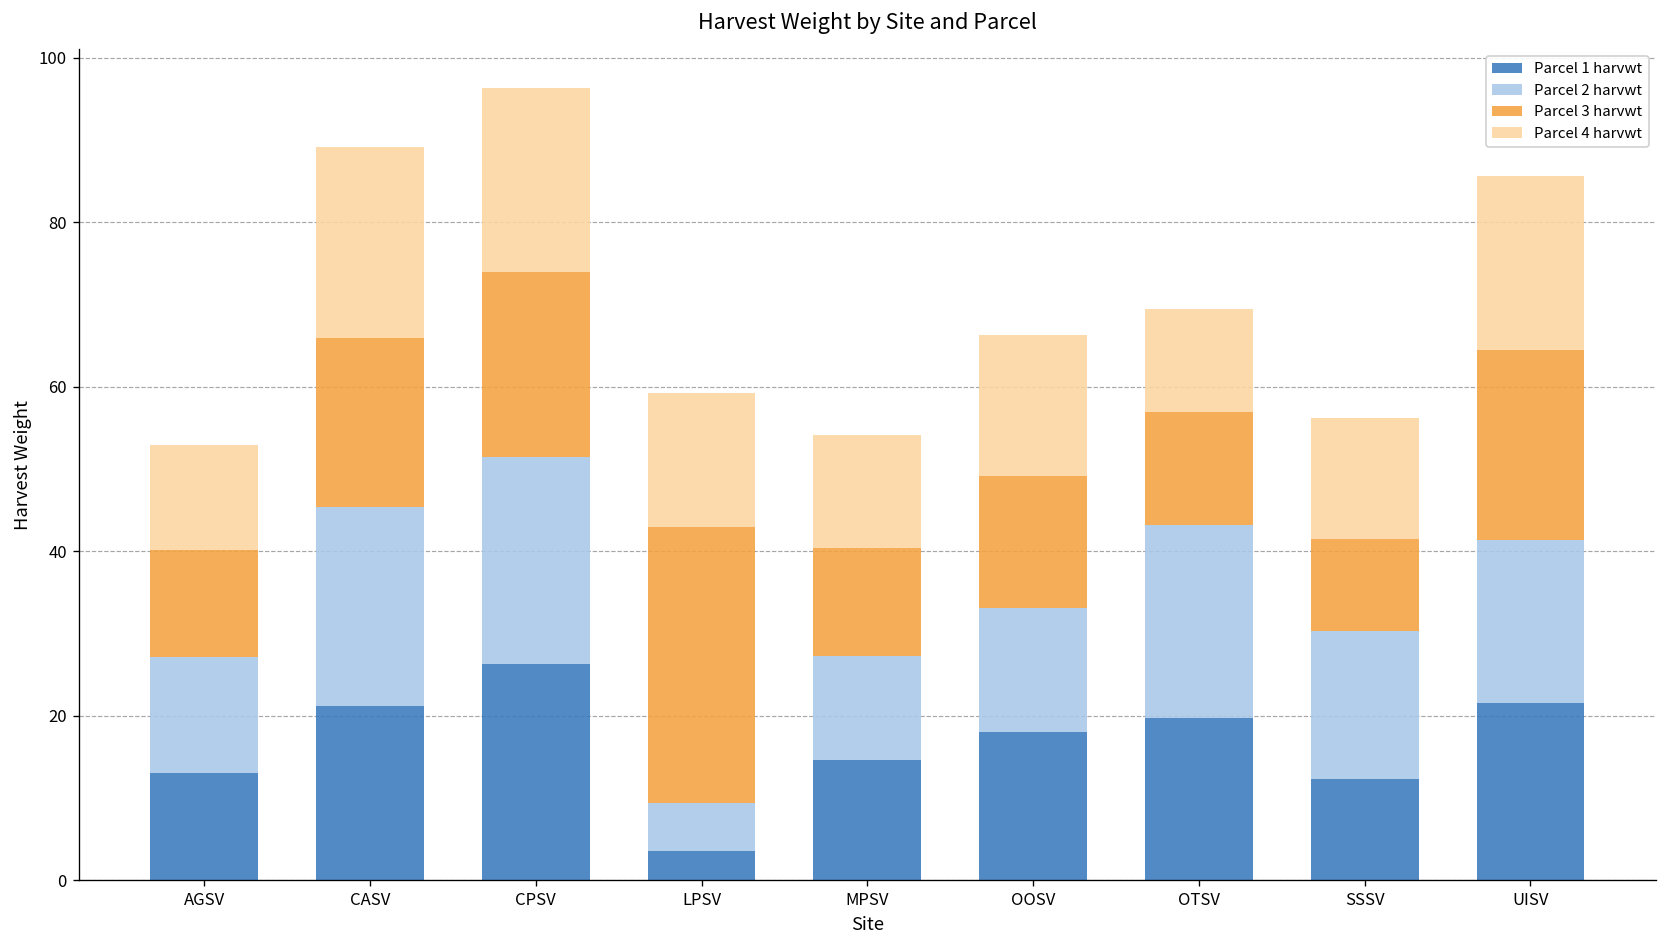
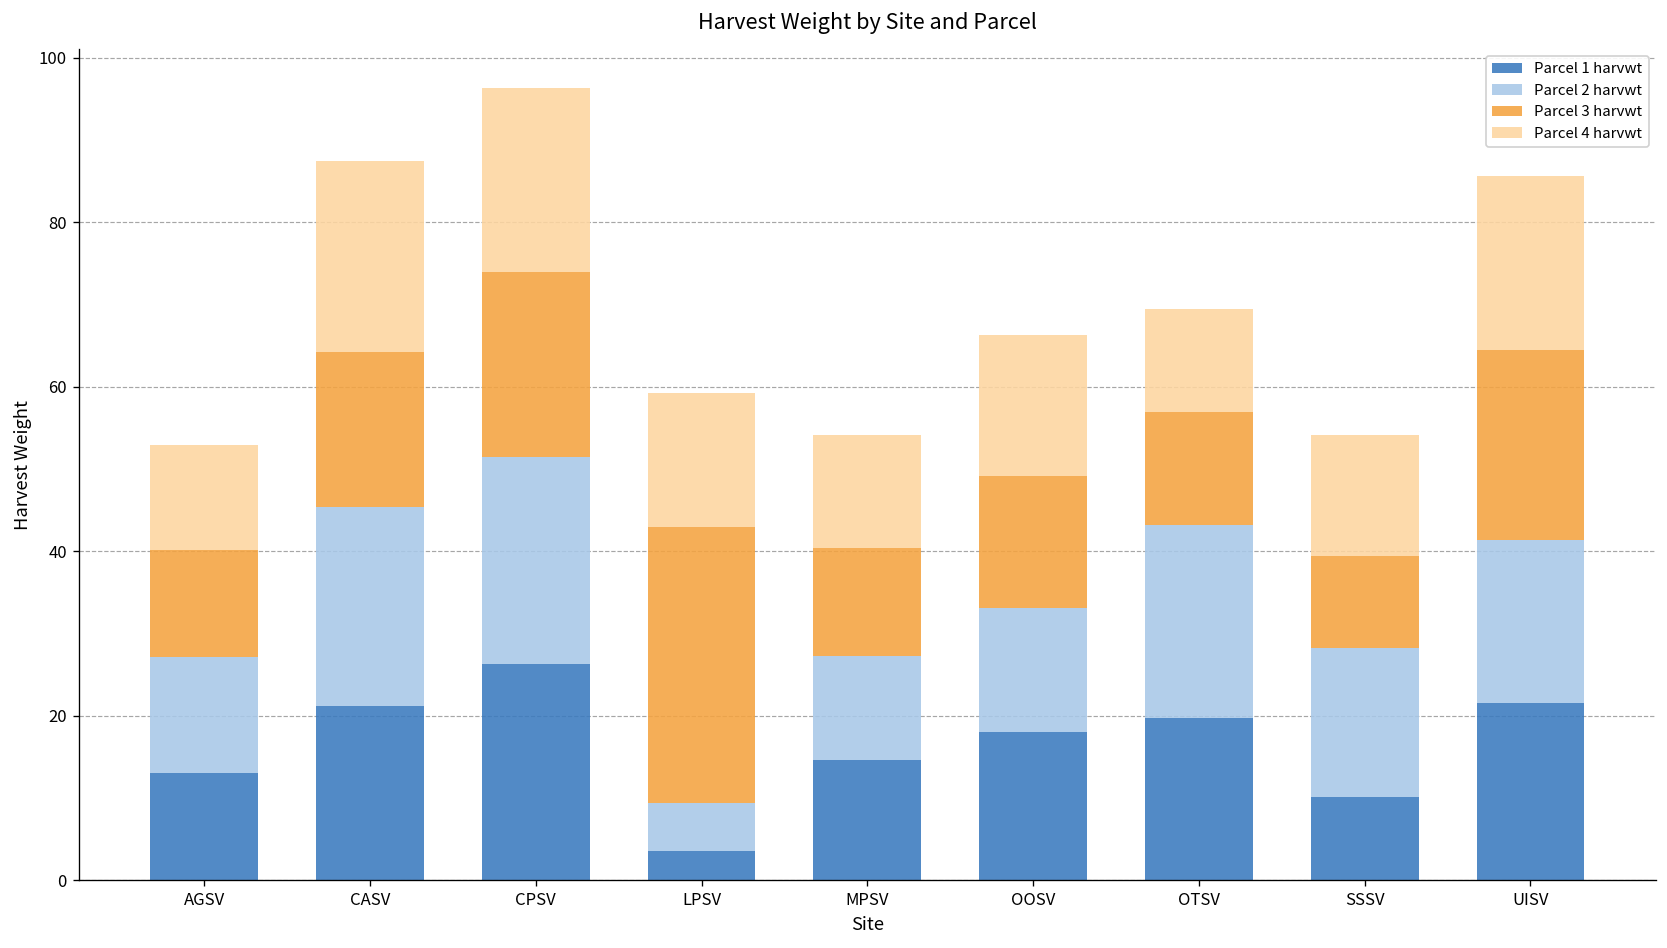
  {
    "Parcel 1 harvwt": {
      "AGSV": 13,
      "CASV": 21,
      "CPSV": 26,
      "LPSV": 4,
      "MPSV": 15,
      "OOSV": 18,
      "OTSV": 20,
-     "SSSV": 12,
+     "SSSV": 10,
      "UISV": 22
    },
    "Parcel 2 harvwt": {
      "AGSV": 14,
      "CASV": 24,
      "CPSV": 25,
      "LPSV": 6,
      "MPSV": 13,
      "OOSV": 15,
      "OTSV": 23,
      "SSSV": 18,
      "UISV": 20
    },
    "Parcel 3 harvwt": {
      "AGSV": 13,
-     "CASV": 21,
+     "CASV": 19,
      "CPSV": 23,
      "LPSV": 34,
      "MPSV": 13,
      "OOSV": 16,
      "OTSV": 14,
      "SSSV": 11,
      "UISV": 23
    },
    "Parcel 4 harvwt": {
      "AGSV": 13,
      "CASV": 23,
      "CPSV": 22,
      "LPSV": 16,
      "MPSV": 14,
      "OOSV": 17,
      "OTSV": 13,
      "SSSV": 15,
      "UISV": 21
    }
  }
